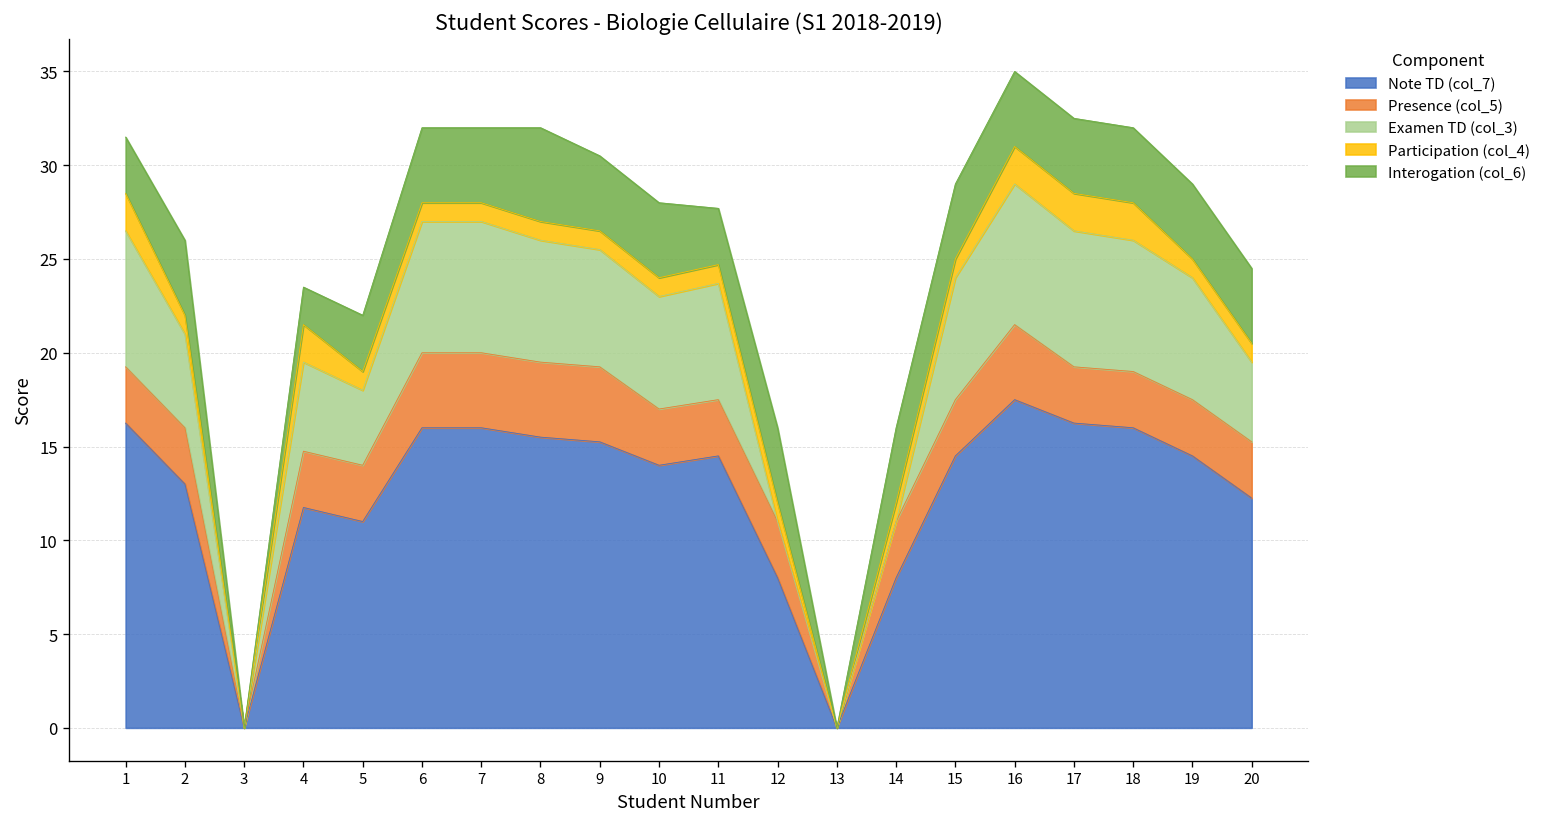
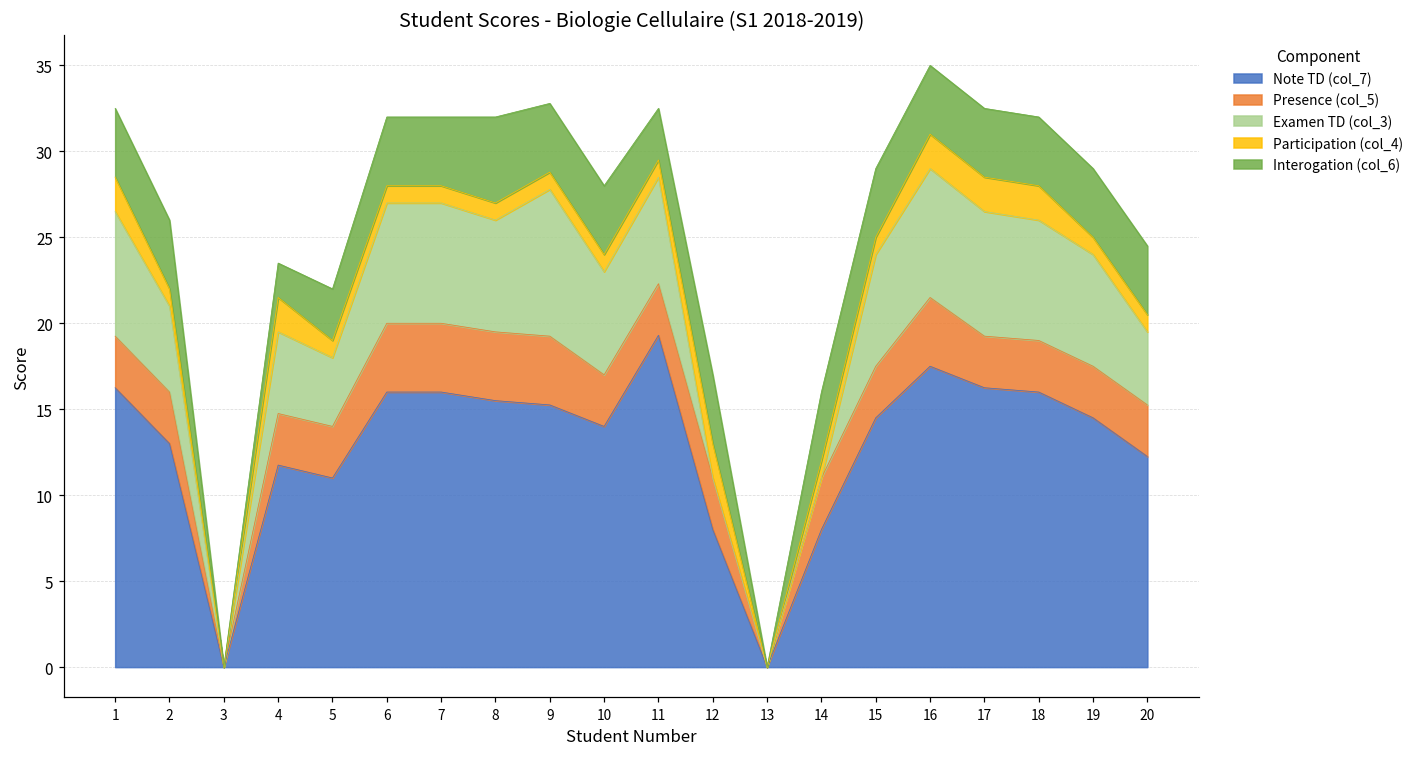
  {
    "Note TD (col_7)": {
      "1": 16.3,
      "2": 13.0,
      "4": 11.8,
      "5": 11.0,
      "6": 16.0,
      "7": 16.0,
      "8": 15.5,
      "9": 15.3,
      "10": 14.0,
-     "11": 14.5,
+     "11": 19.3,
      "12": 8.0,
      "14": 8.0,
      "15": 14.5,
      "16": 17.5,
      "17": 16.3,
      "18": 16.0,
      "19": 14.5,
      "20": 12.3
    },
    "Presence (col_5)": {
      "1": 3.0,
      "2": 3.0,
      "4": 3.0,
      "5": 3.0,
      "6": 4.0,
      "7": 4.0,
      "8": 4.0,
      "9": 4.0,
      "10": 3.0,
      "11": 3.0,
      "15": 3.0,
      "16": 4.0,
      "17": 3.0,
      "18": 3.0,
      "19": 3.0,
      "20": 3.0
    },
    "Examen TD (col_3)": {
      "1": 7.3,
      "2": 5.0,
      "4": 4.8,
      "5": 4.0,
      "6": 7.0,
      "7": 7.0,
      "8": 6.5,
-     "9": 6.3,
+     "9": 8.5,
      "10": 6.0,
      "11": 6.2,
      "15": 6.5,
      "16": 7.5,
      "17": 7.3,
      "18": 7.0,
      "19": 6.5,
      "20": 4.3
    },
    "Participation (col_4)": {
      "1": 2,
      "2": 1,
      "4": 2,
      "5": 1,
      "6": 1,
      "7": 1,
      "8": 1,
      "9": 1,
      "10": 1,
      "11": 1,
-     "12": 1,
+     "12": 2,
      "14": 1,
      "15": 1,
      "16": 2,
      "17": 2,
      "18": 2,
      "19": 1,
      "20": 1
    },
    "Interogation (col_6)": {
-     "1": 3,
+     "1": 4,
      "2": 4,
      "4": 2,
      "5": 3,
      "6": 4,
      "7": 4,
      "8": 5,
      "9": 4,
      "10": 4,
      "11": 3,
      "12": 4,
      "14": 4,
      "15": 4,
      "16": 4,
      "17": 4,
      "18": 4,
      "19": 4,
      "20": 4
    }
  }
